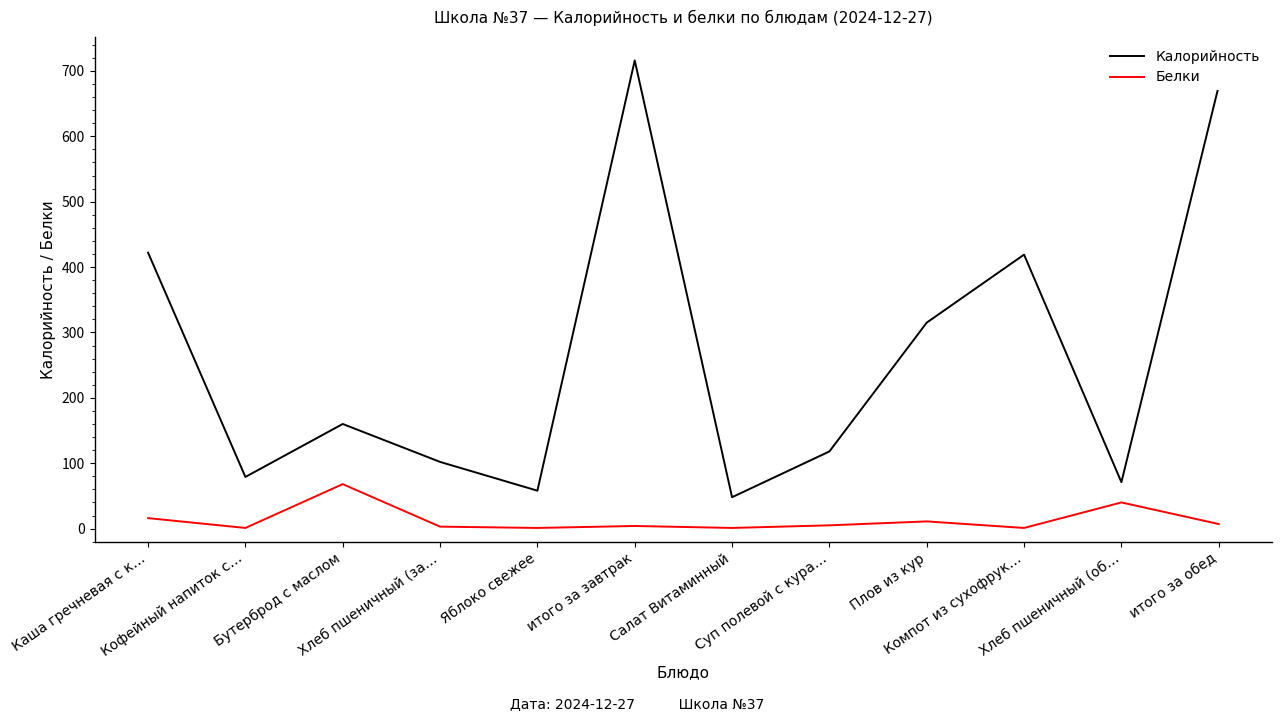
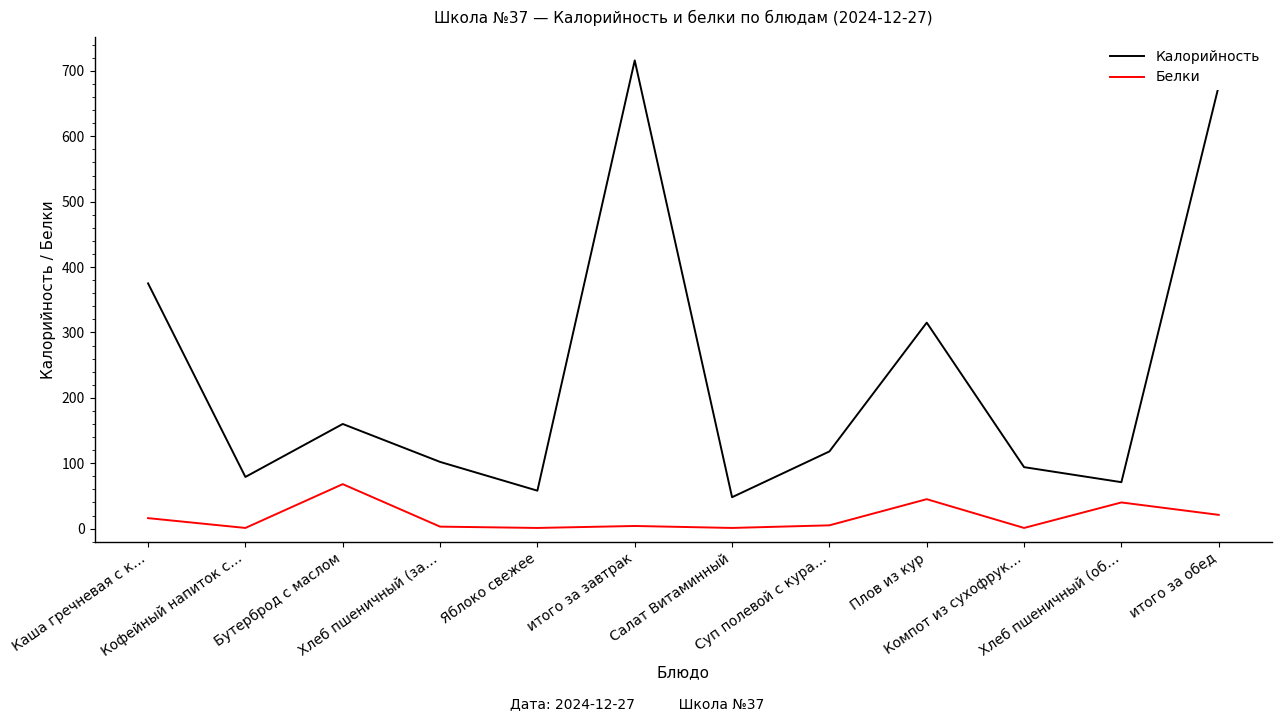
  {
    "Калорийность": {
-     "Каша гречневая с к…": 420,
+     "Каша гречневая с к…": 380,
      "Кофейный напиток с…": 80,
      "Бутерброд с маслом": 160,
      "Хлеб пшеничный (за…": 100,
      "Яблоко свежее": 60,
      "итого за завтрак": 720,
      "Салат Витаминный": 50,
      "Суп полевой с кура…": 120,
      "Плов из кур": 320,
-     "Компот из сухофрук…": 420,
+     "Компот из сухофрук…": 90,
      "Хлеб пшеничный (об…": 70
    },
    "Белки": {
      "Каша гречневая с к…": 20,
      "Кофейный напиток с…": 0,
      "Бутерброд с маслом": 70,
      "Хлеб пшеничный (за…": 0,
      "Яблоко свежее": 0,
      "итого за завтрак": 0,
      "Салат Витаминный": 0,
      "Суп полевой с кура…": 10,
-     "Плов из кур": 10,
+     "Плов из кур": 50,
      "Компот из сухофрук…": 0,
      "Хлеб пшеничный (об…": 40,
-     "итого за обед": 10
+     "итого за обед": 20
    }
  }
